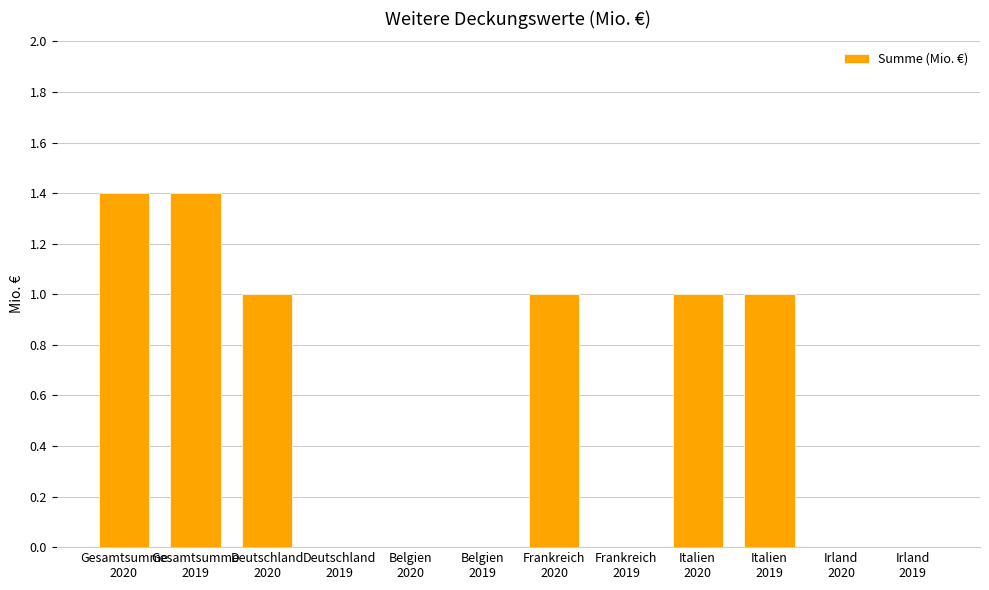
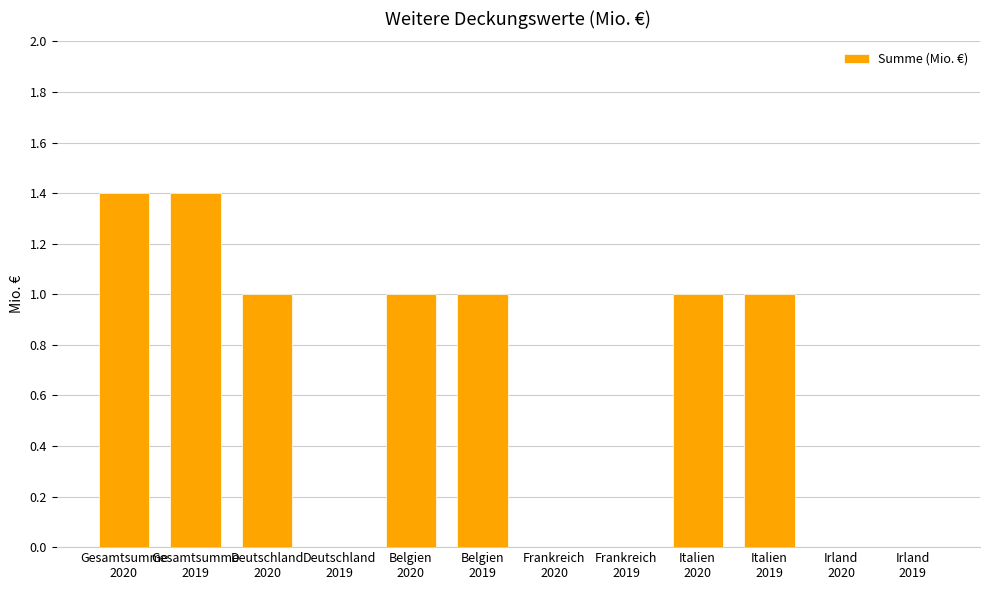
  {
    "Deutschland 2020": 1,
    "Deutschland 2019": 0,
-   "Belgien 2020": 0,
-   "Belgien 2019": 0,
-   "Frankreich 2020": 1,
+   "Belgien 2020": 1,
+   "Belgien 2019": 1,
+   "Frankreich 2020": 0,
    "Frankreich 2019": 0,
    "Italien 2020": 1,
    "Italien 2019": 1,
    "Irland 2020": 0,
    "Irland 2019": 0
  }
